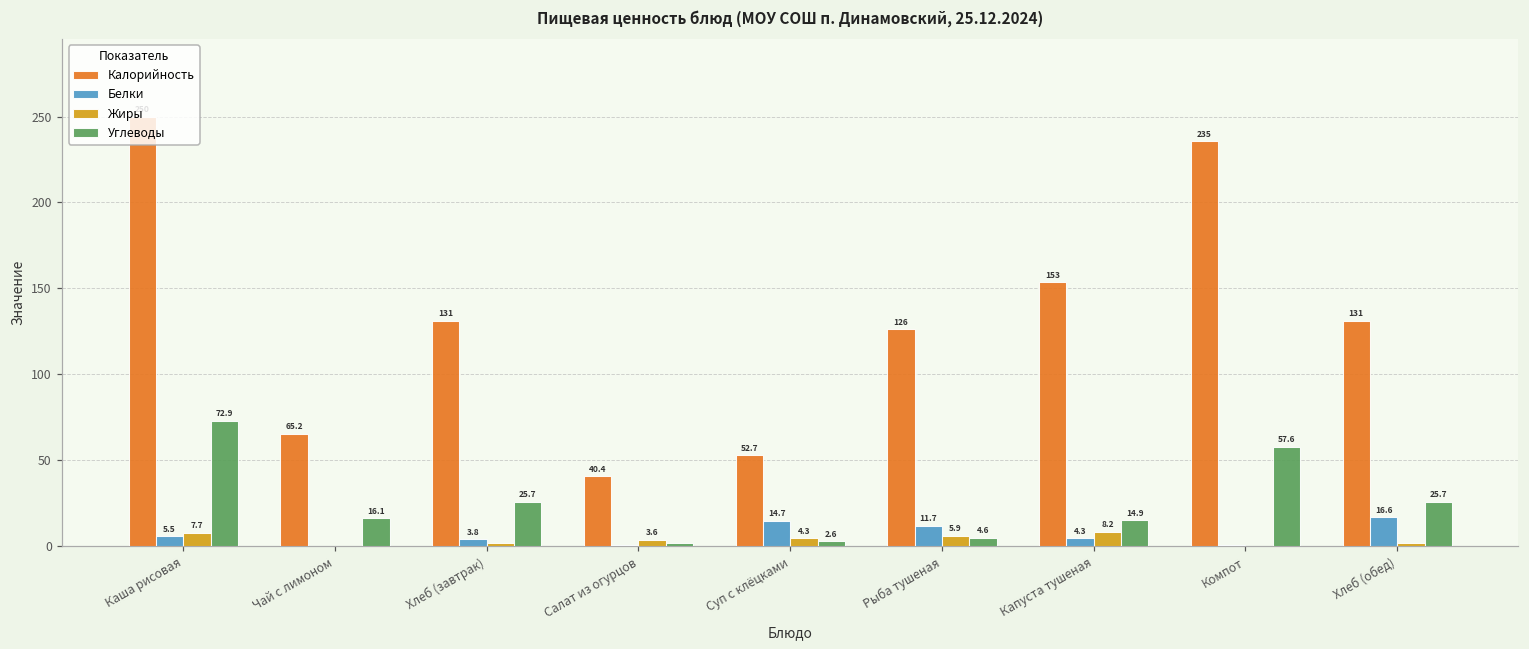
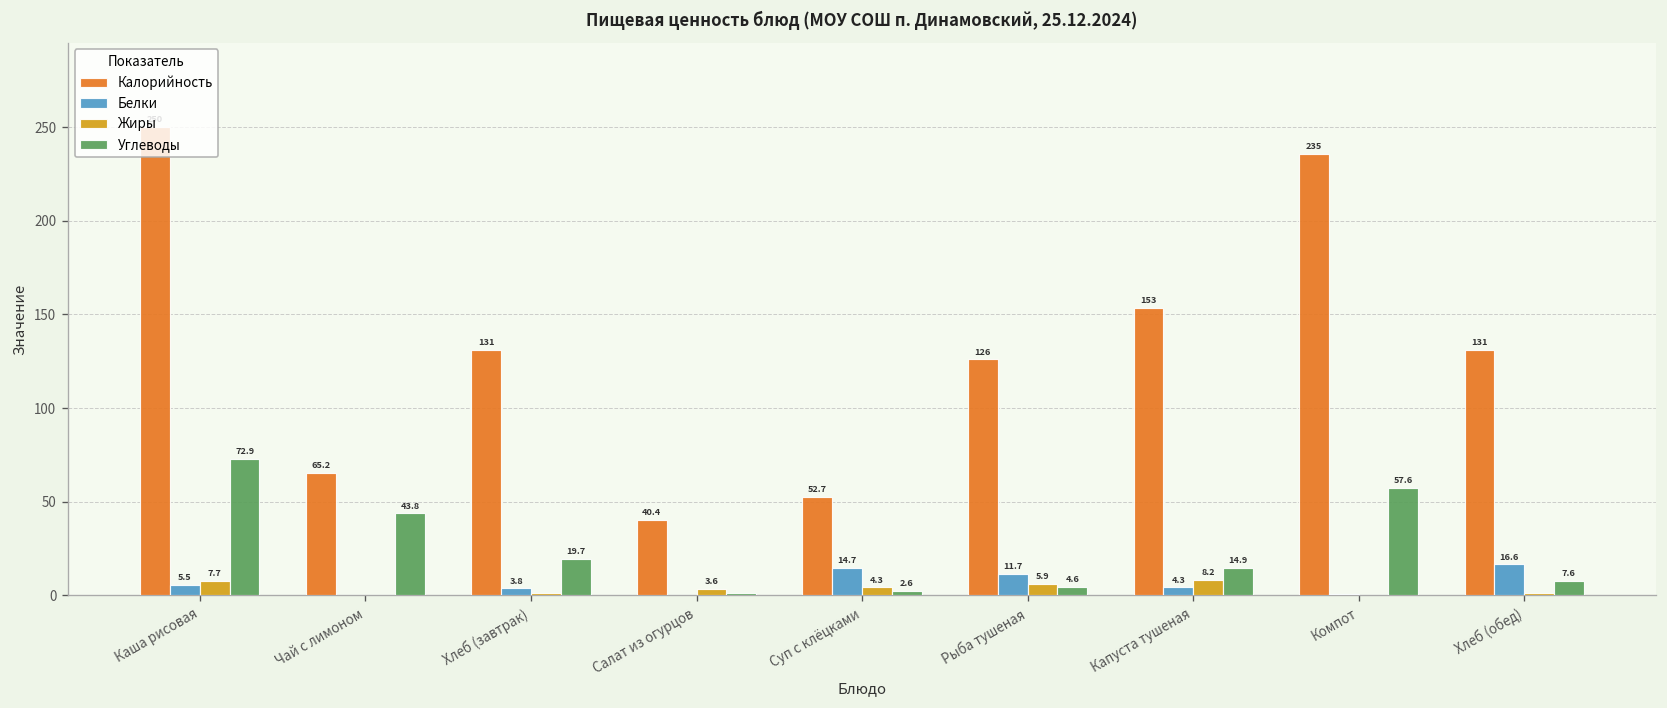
  {
    "Белки": {
      "Каша рисовая": 5.5,
      "Хлеб (завтрак)": 3.8,
      "Суп с клёцками": 14.7,
      "Рыба тушеная": 11.7,
      "Капуста тушеная": 4.3,
      "Хлеб (обед)": 16.6
    },
    "Углеводы": {
      "Каша рисовая": 72.9,
-     "Чай с лимоном": 16.1,
-     "Хлеб (завтрак)": 25.7,
+     "Чай с лимоном": 43.8,
+     "Хлеб (завтрак)": 19.7,
      "Суп с клёцками": 2.6,
      "Рыба тушеная": 4.6,
      "Капуста тушеная": 14.9,
      "Компот": 57.6,
-     "Хлеб (обед)": 25.7
+     "Хлеб (обед)": 7.6
    }
  }
